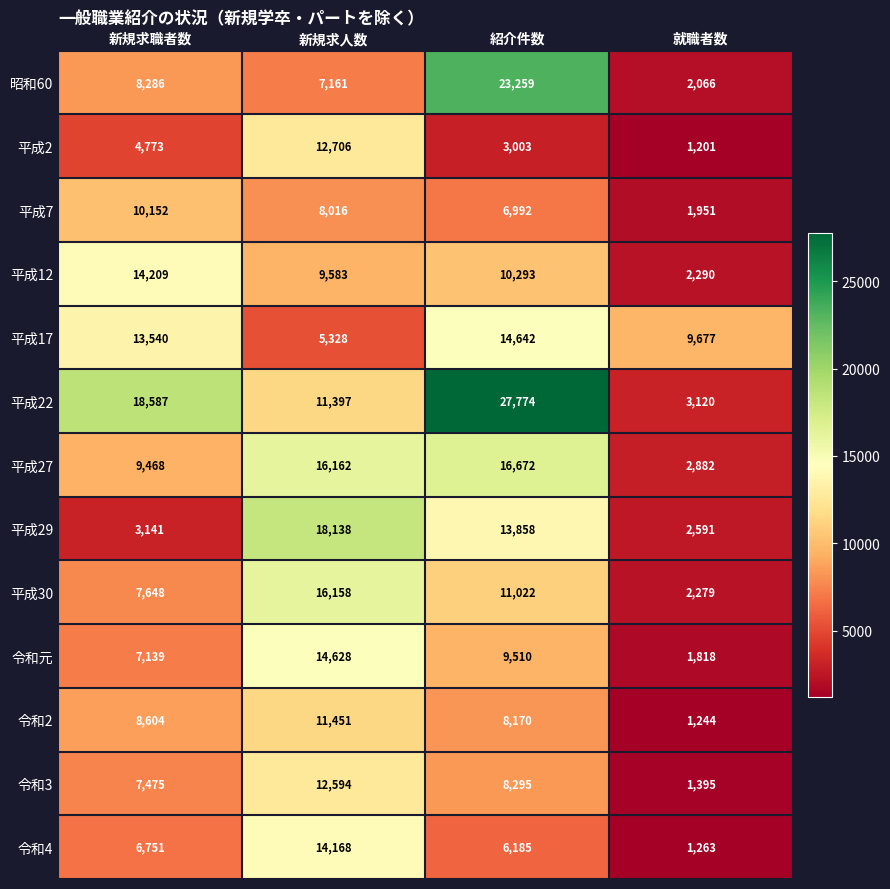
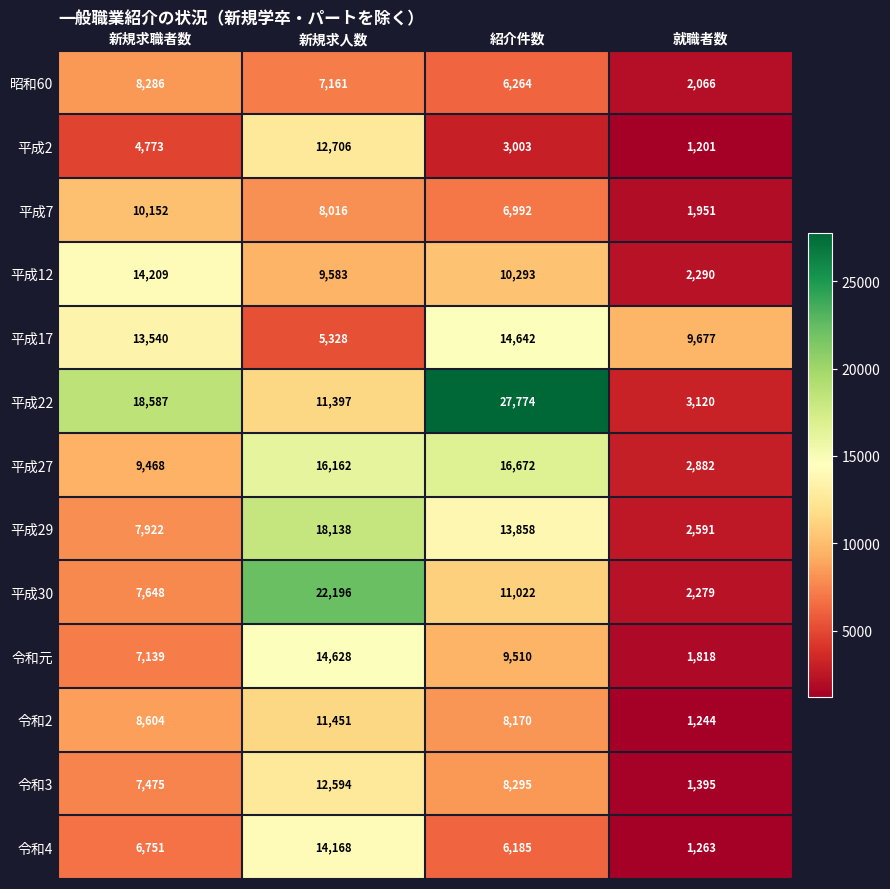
  {
    "昭和60": {
      "新規求職者数": "8,286",
      "新規求人数": "7,161",
-     "紹介件数": "23,259",
+     "紹介件数": "6,264",
      "就職者数": "2,066"
    },
    "平成2": {
      "新規求職者数": "4,773",
      "新規求人数": "12,706",
      "紹介件数": "3,003",
      "就職者数": "1,201"
    },
    "平成7": {
      "新規求職者数": "10,152",
      "新規求人数": "8,016",
      "紹介件数": "6,992",
      "就職者数": "1,951"
    },
    "平成12": {
      "新規求職者数": "14,209",
      "新規求人数": "9,583",
      "紹介件数": "10,293",
      "就職者数": "2,290"
    },
    "平成17": {
      "新規求職者数": "13,540",
      "新規求人数": "5,328",
      "紹介件数": "14,642",
      "就職者数": "9,677"
    },
    "平成22": {
      "新規求職者数": "18,587",
      "新規求人数": "11,397",
      "紹介件数": "27,774",
      "就職者数": "3,120"
    },
    "平成27": {
      "新規求職者数": "9,468",
      "新規求人数": "16,162",
      "紹介件数": "16,672",
      "就職者数": "2,882"
    },
    "平成29": {
-     "新規求職者数": "3,141",
+     "新規求職者数": "7,922",
      "新規求人数": "18,138",
      "紹介件数": "13,858",
      "就職者数": "2,591"
    },
    "平成30": {
      "新規求職者数": "7,648",
-     "新規求人数": "16,158",
+     "新規求人数": "22,196",
      "紹介件数": "11,022",
      "就職者数": "2,279"
    },
    "令和元": {
      "新規求職者数": "7,139",
      "新規求人数": "14,628",
      "紹介件数": "9,510",
      "就職者数": "1,818"
    },
    "令和2": {
      "新規求職者数": "8,604",
      "新規求人数": "11,451",
      "紹介件数": "8,170",
      "就職者数": "1,244"
    },
    "令和3": {
      "新規求職者数": "7,475",
      "新規求人数": "12,594",
      "紹介件数": "8,295",
      "就職者数": "1,395"
    },
    "令和4": {
      "新規求職者数": "6,751",
      "新規求人数": "14,168",
      "紹介件数": "6,185",
      "就職者数": "1,263"
    }
  }
